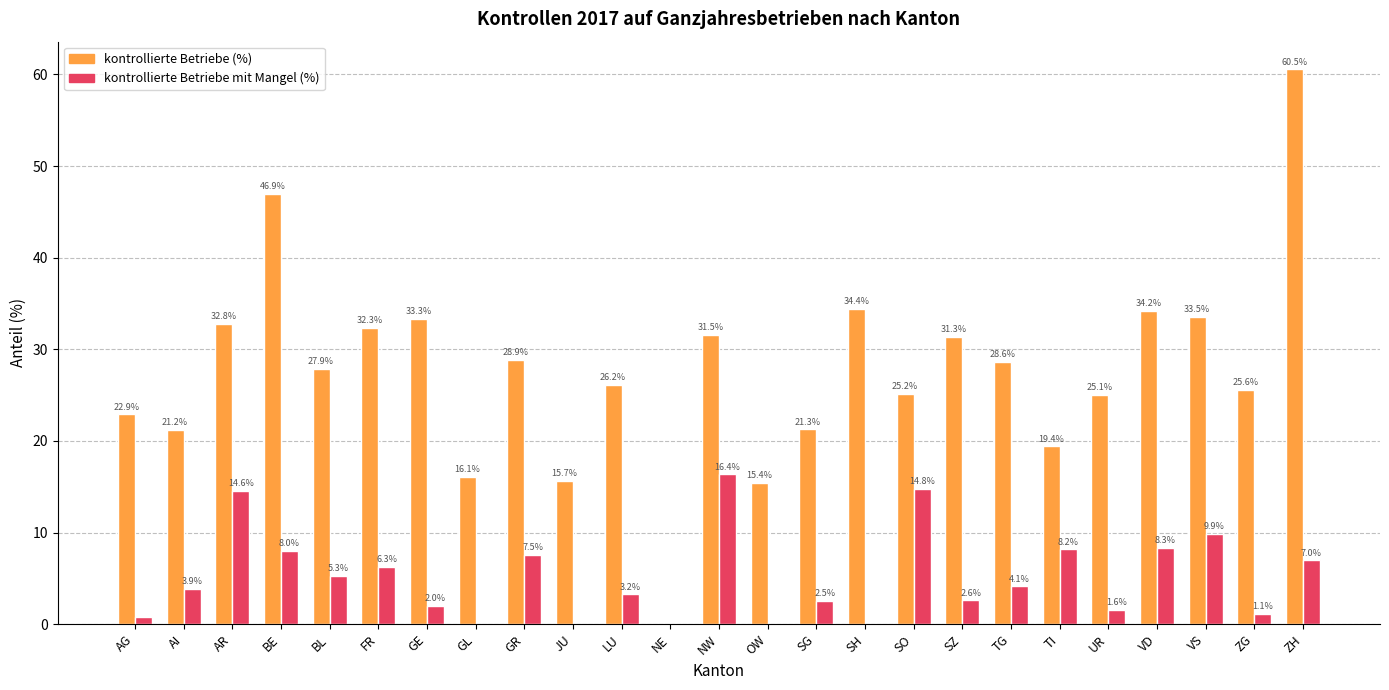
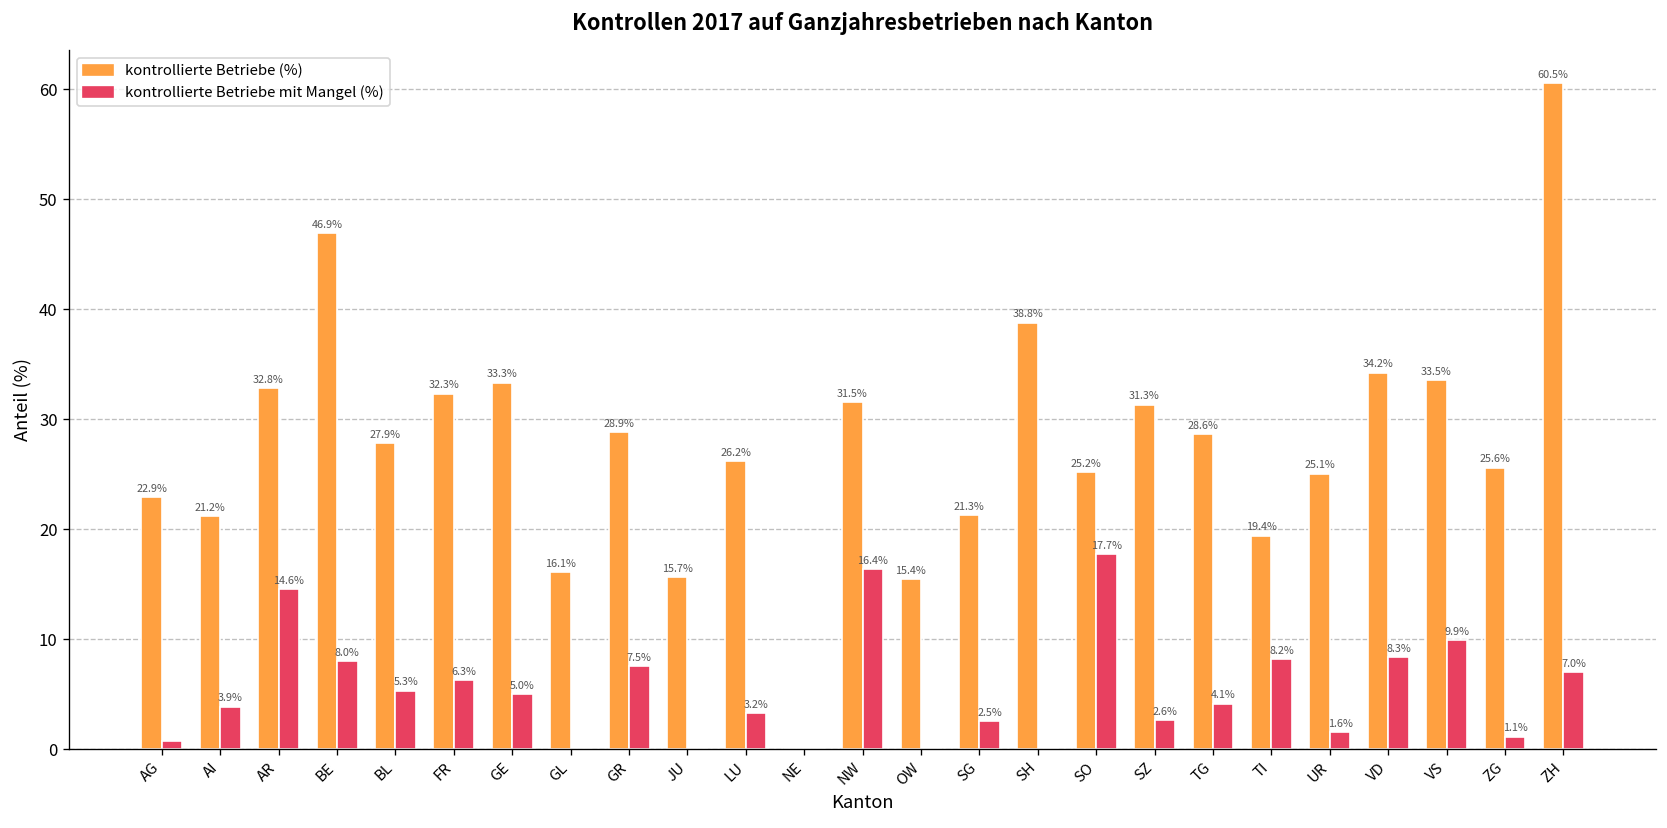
  {
    "kontrollierte Betriebe (%)": {
      "AG": "22.9%",
      "AI": "21.2%",
      "AR": "32.8%",
      "BE": "46.9%",
      "BL": "27.9%",
      "FR": "32.3%",
      "GE": "33.3%",
      "GL": "16.1%",
      "GR": "28.9%",
      "JU": "15.7%",
      "LU": "26.2%",
      "NW": "31.5%",
      "OW": "15.4%",
      "SG": "21.3%",
-     "SH": "34.4%",
+     "SH": "38.8%",
      "SO": "25.2%",
      "SZ": "31.3%",
      "TG": "28.6%",
      "TI": "19.4%",
      "UR": "25.1%",
      "VD": "34.2%",
      "VS": "33.5%",
      "ZG": "25.6%",
      "ZH": "60.5%"
    },
    "kontrollierte Betriebe mit Mangel (%)": {
      "AI": "3.9%",
      "AR": "14.6%",
      "BE": "8.0%",
      "BL": "5.3%",
      "FR": "6.3%",
-     "GE": "2.0%",
+     "GE": "5.0%",
      "GR": "7.5%",
      "LU": "3.2%",
      "NW": "16.4%",
      "SG": "2.5%",
-     "SO": "14.8%",
+     "SO": "17.7%",
      "SZ": "2.6%",
      "TG": "4.1%",
      "TI": "8.2%",
      "UR": "1.6%",
      "VD": "8.3%",
      "VS": "9.9%",
      "ZG": "1.1%",
      "ZH": "7.0%"
    }
  }
